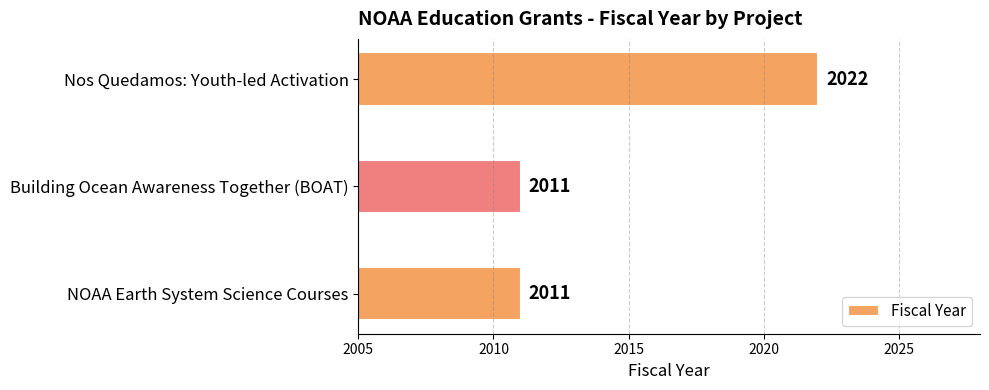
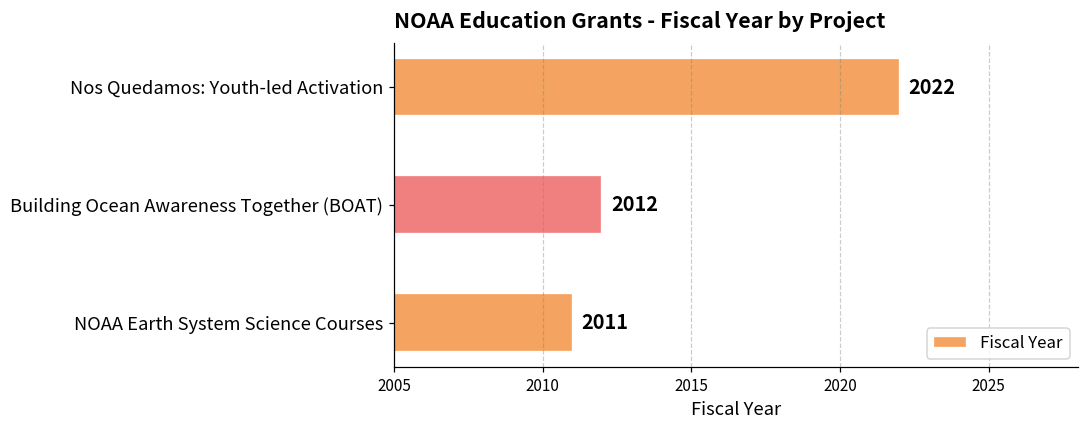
  {
    "Nos Quedamos: Youth-led Activation": 2022,
-   "Building Ocean Awareness Together (BOAT)": 2011,
+   "Building Ocean Awareness Together (BOAT)": 2012,
    "NOAA Earth System Science Courses": 2011
  }
